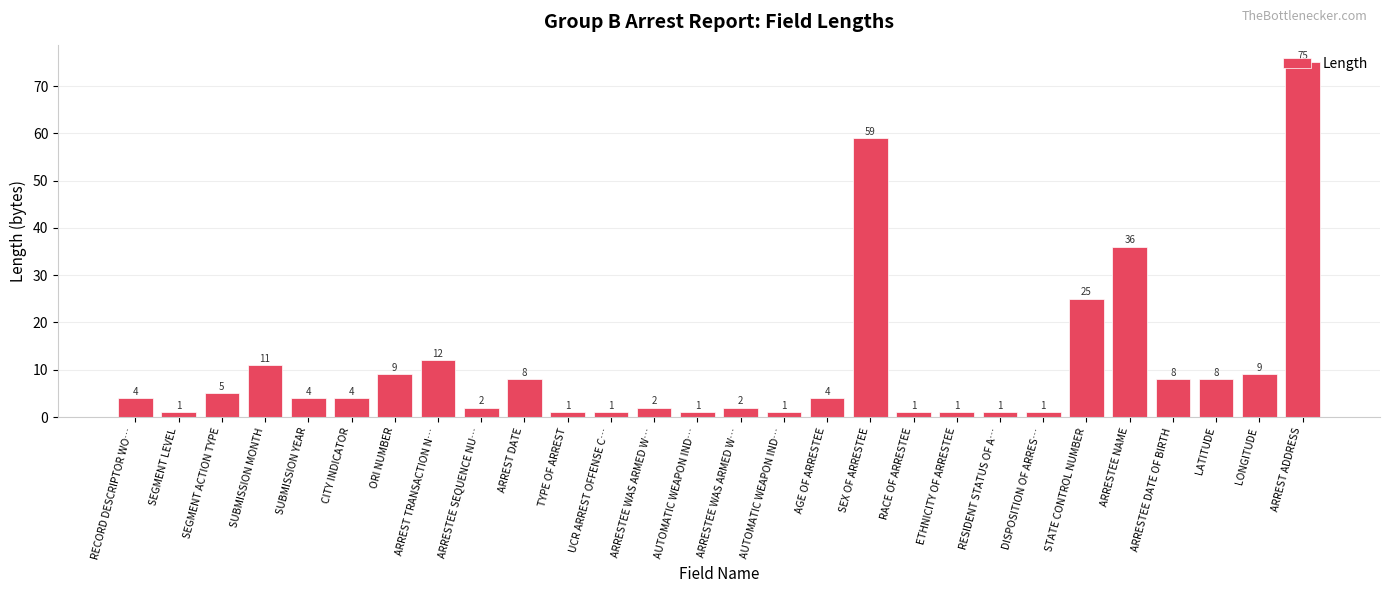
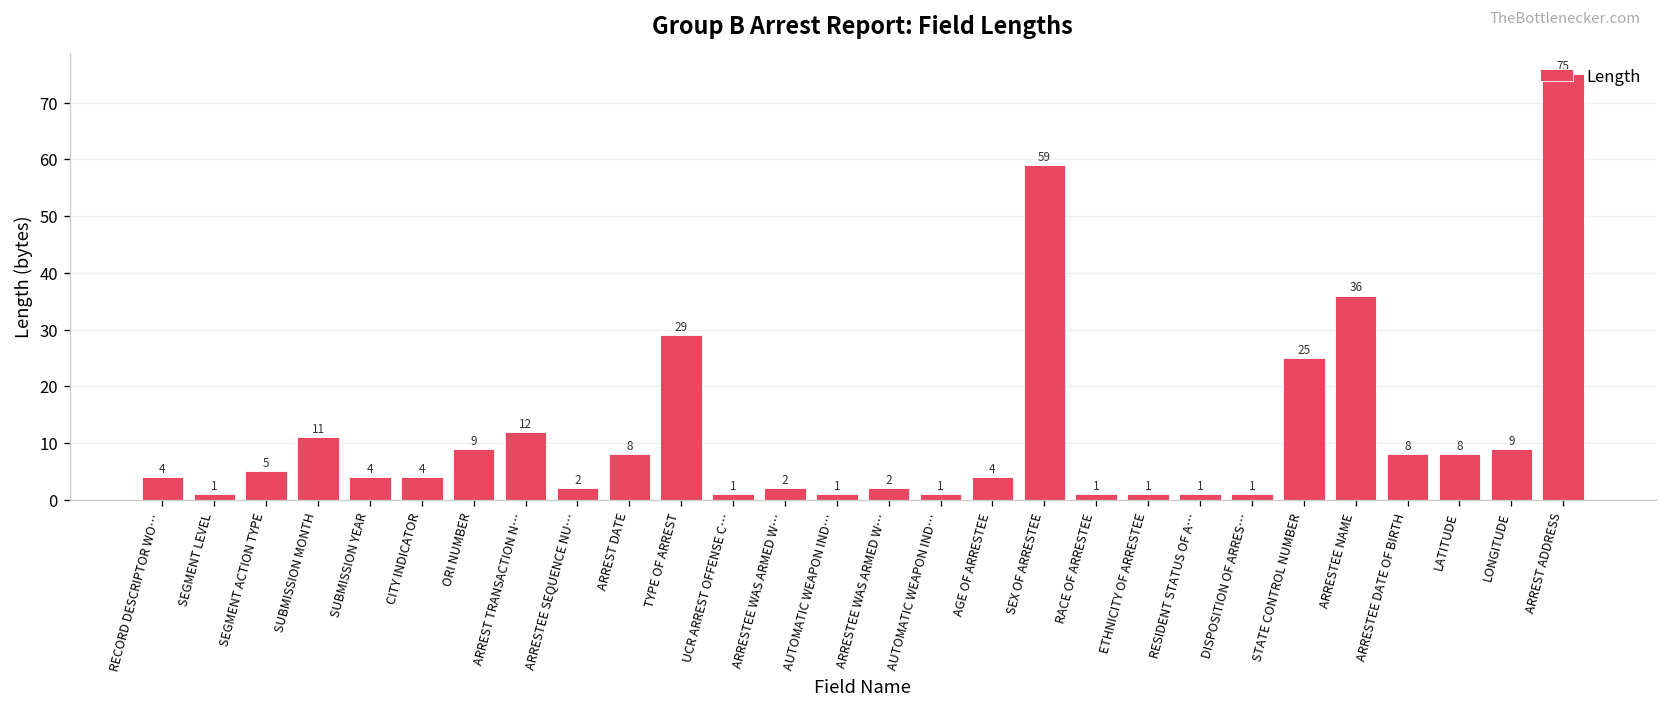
  {
    "RECORD DESCRIPTOR WO…": 4,
    "SEGMENT LEVEL": 1,
    "SEGMENT ACTION TYPE": 5,
    "SUBMISSION MONTH": 11,
    "SUBMISSION YEAR": 4,
    "CITY INDICATOR": 4,
    "ORI NUMBER": 9,
    "ARREST TRANSACTION N…": 12,
    "ARRESTEE SEQUENCE NU…": 2,
    "ARREST DATE": 8,
-   "TYPE OF ARREST": 1,
+   "TYPE OF ARREST": 29,
    "UCR ARREST OFFENSE C…": 1,
    "AGE OF ARRESTEE": 4,
    "SEX OF ARRESTEE": 59,
    "RACE OF ARRESTEE": 1,
    "ETHNICITY OF ARRESTEE": 1,
    "RESIDENT STATUS OF A…": 1,
    "DISPOSITION OF ARRES…": 1,
    "STATE CONTROL NUMBER": 25,
    "ARRESTEE NAME": 36,
    "ARRESTEE DATE OF BIRTH": 8,
    "LATITUDE": 8,
    "LONGITUDE": 9,
    "ARREST ADDRESS": 75
  }
